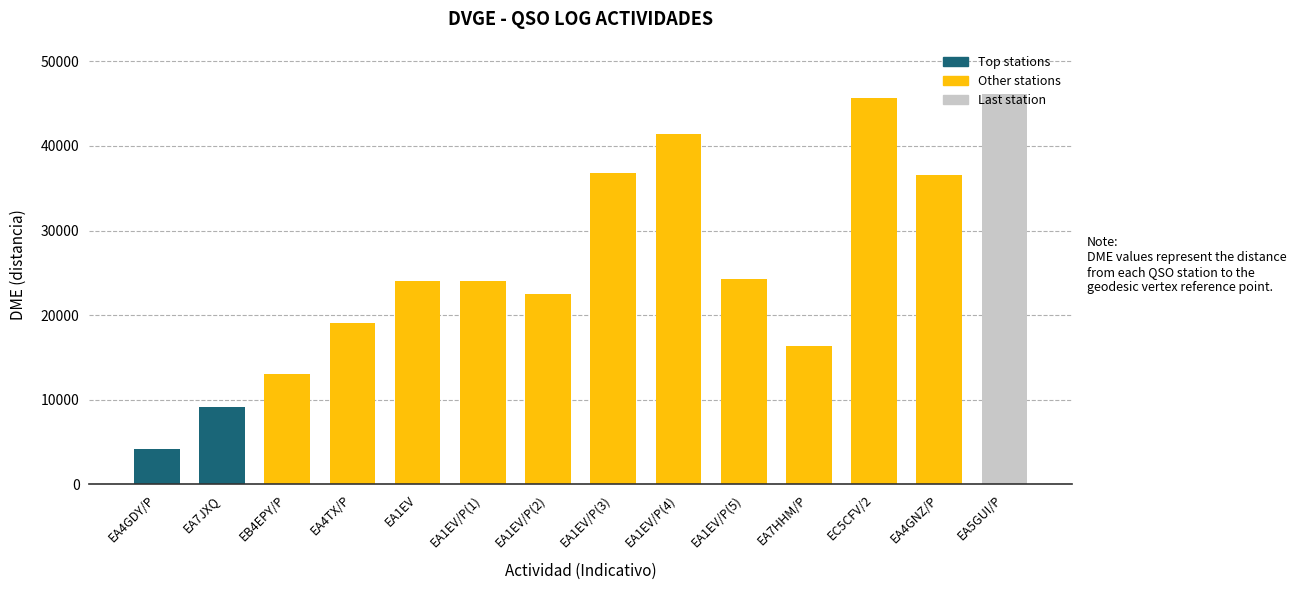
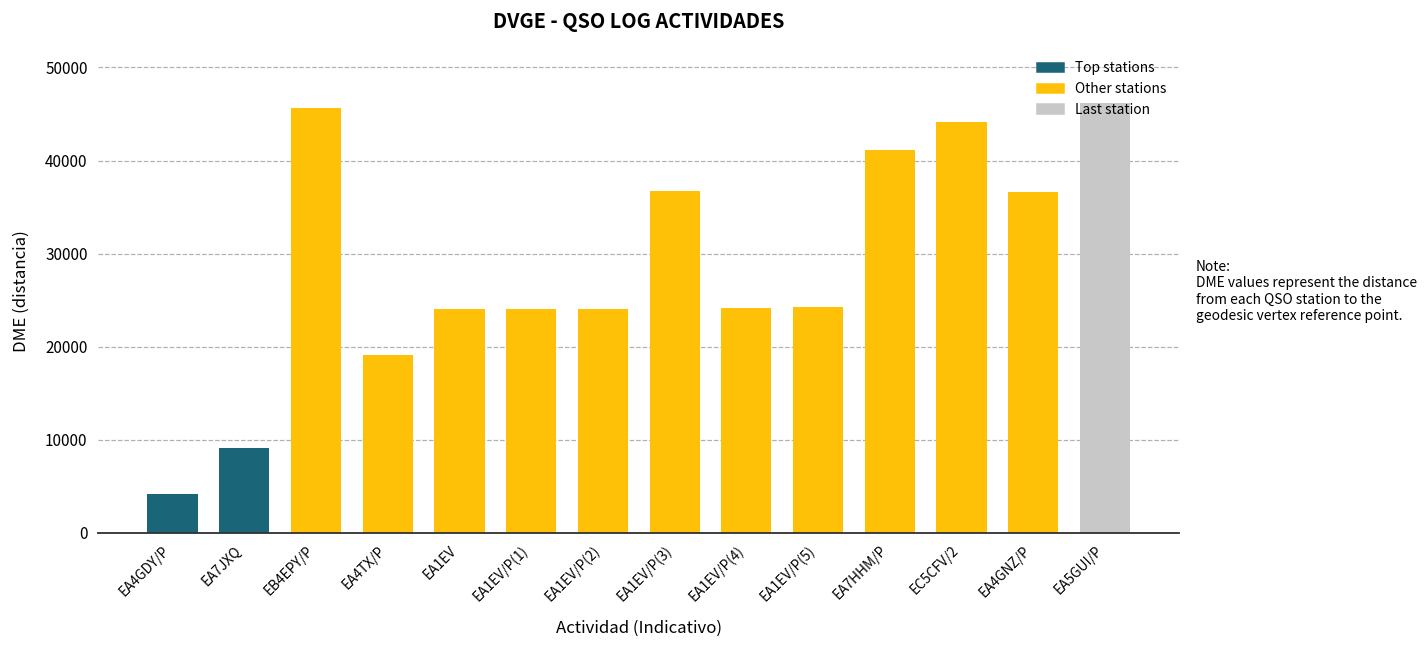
  {
    "EA4GDY/P": 4000,
    "EA7JXQ": 9000,
-   "EB4EPY/P": 13000,
+   "EB4EPY/P": 46000,
    "EA4TX/P": 19000,
    "EA1EV": 24000,
    "EA1EV/P(1)": 24000,
-   "EA1EV/P(2)": 23000,
+   "EA1EV/P(2)": 24000,
    "EA1EV/P(3)": 37000,
-   "EA1EV/P(4)": 41000,
+   "EA1EV/P(4)": 24000,
    "EA1EV/P(5)": 24000,
-   "EA7HHM/P": 16000,
-   "EC5CFV/2": 46000,
+   "EA7HHM/P": 41000,
+   "EC5CFV/2": 44000,
    "EA4GNZ/P": 37000,
    "EA5GUI/P": 46000
  }
